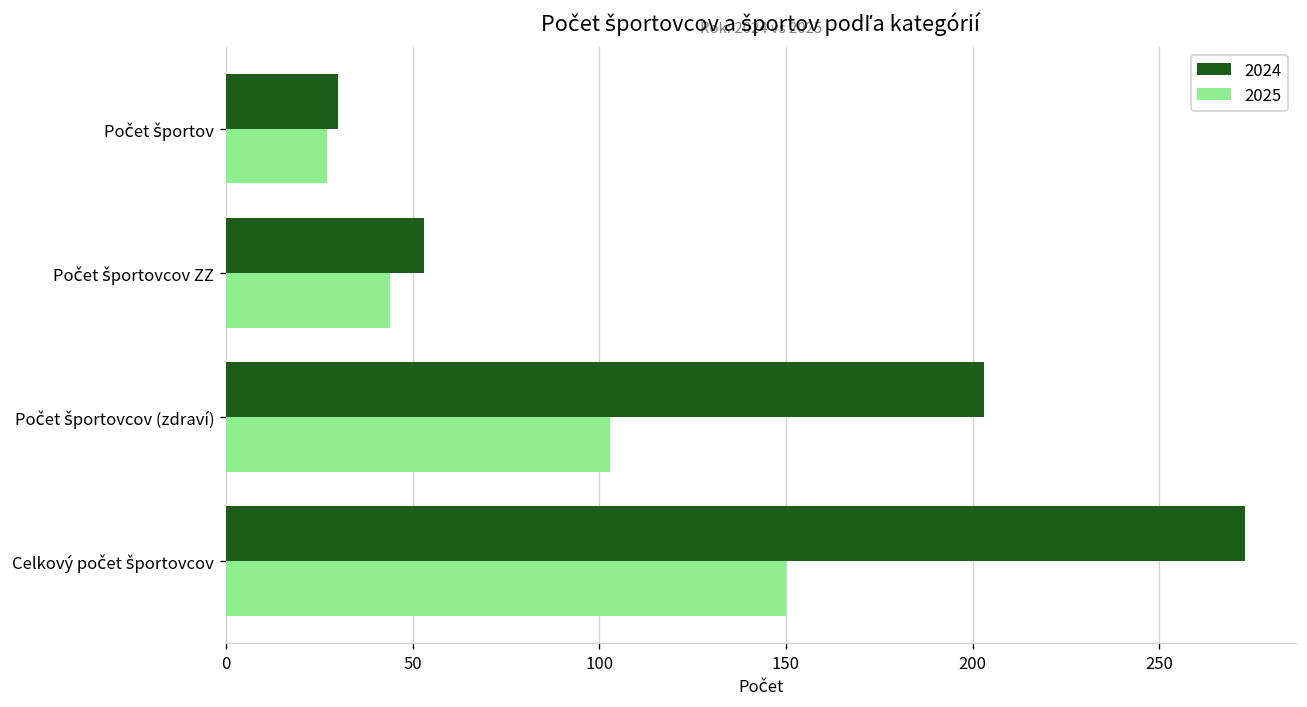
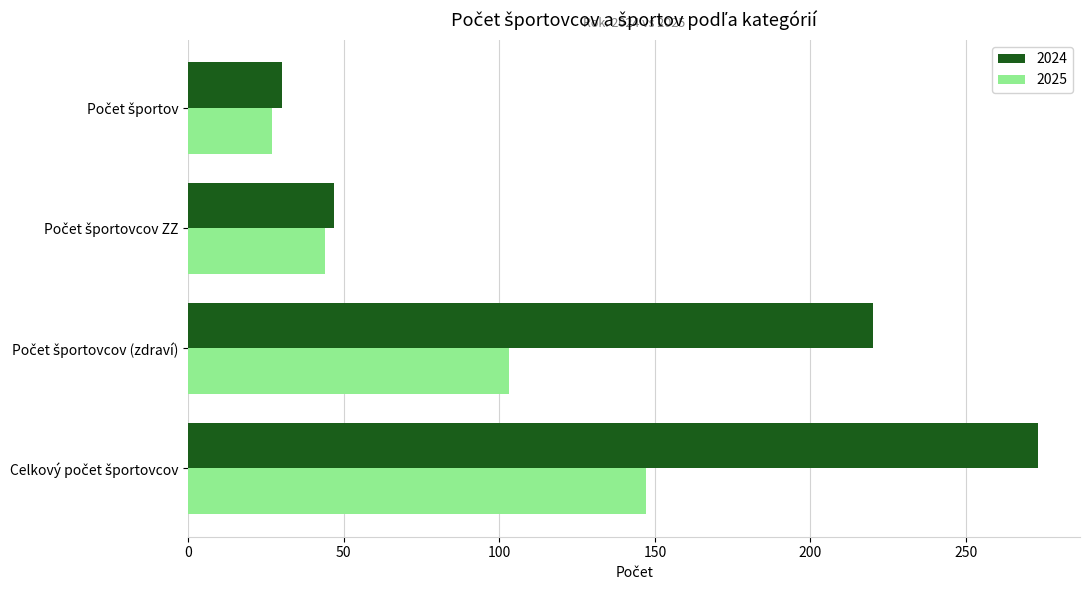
  {
    "2024": {
      "Počet športov": 30,
-     "Počet športovcov ZZ": 53,
-     "Počet športovcov (zdraví)": 203,
+     "Počet športovcov ZZ": 47,
+     "Počet športovcov (zdraví)": 220,
      "Celkový počet športovcov": 273
    },
    "2025": {
      "Počet športov": 27,
      "Počet športovcov ZZ": 44,
      "Počet športovcov (zdraví)": 103,
-     "Celkový počet športovcov": 150
+     "Celkový počet športovcov": 147
    }
  }
